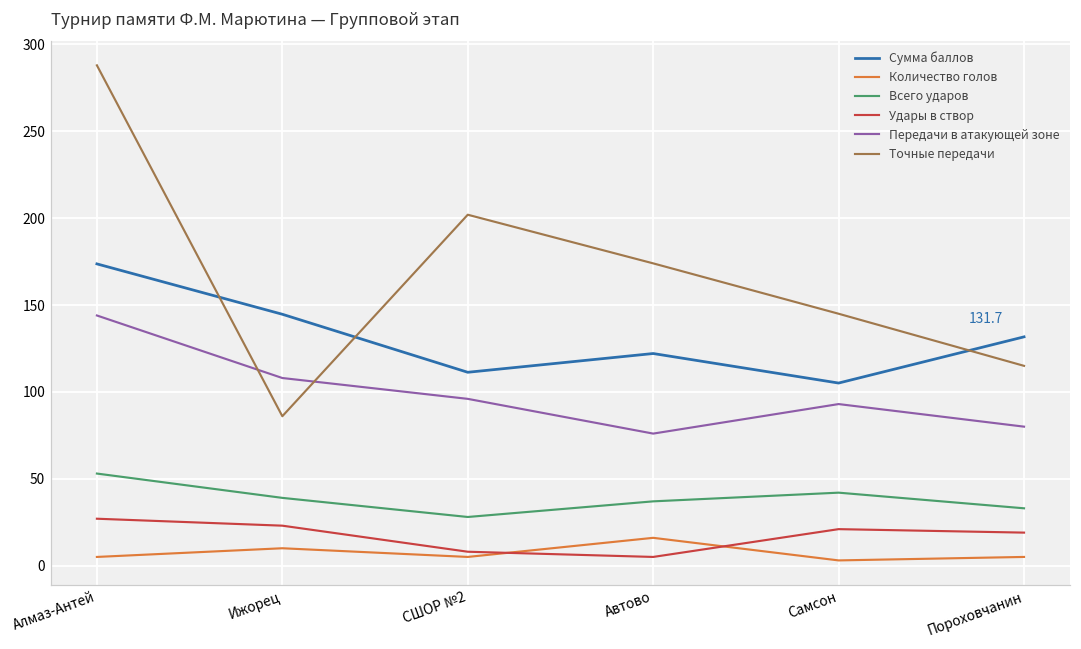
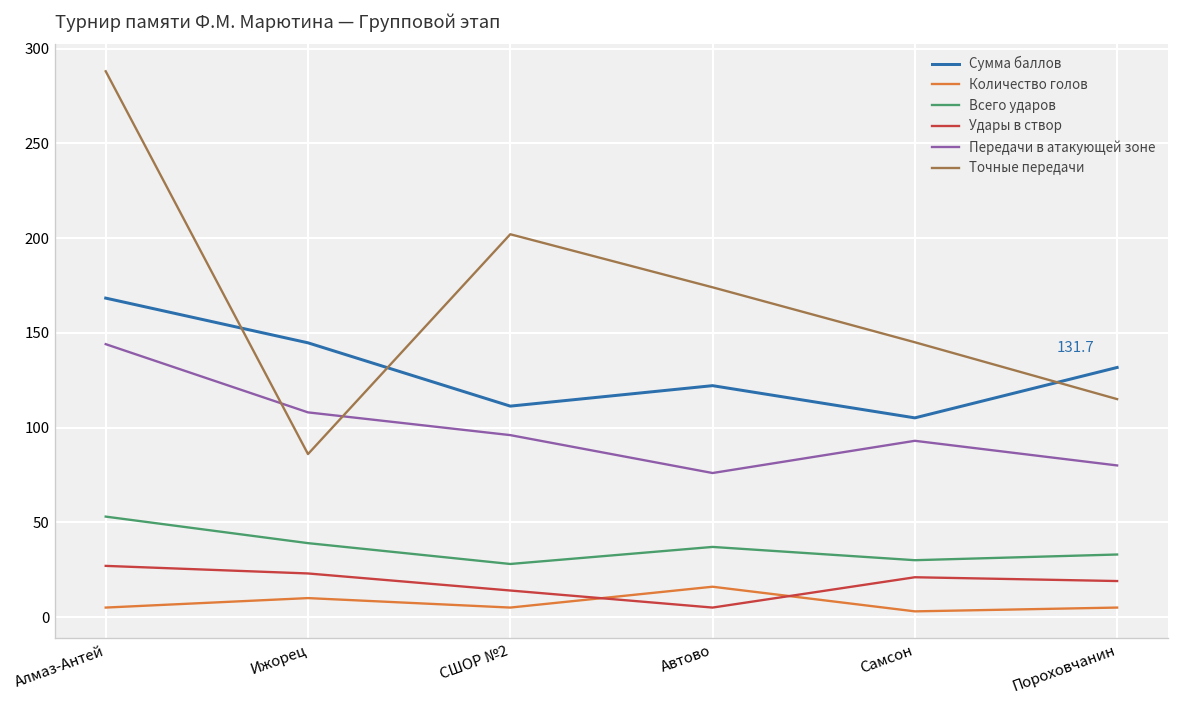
  {
    "Сумма баллов": {
-     "Алмаз-Антей": 174,
+     "Алмаз-Антей": 168,
      "Ижорец": 145,
      "СШОР №2": 111,
      "Автово": 122,
      "Самсон": 105
    },
    "Количество голов": {
      "Алмаз-Антей": 5,
      "Ижорец": 10,
      "СШОР №2": 5,
      "Автово": 16,
      "Самсон": 3,
      "Пороховчанин": 5
    },
    "Всего ударов": {
      "Алмаз-Антей": 53,
      "Ижорец": 39,
      "СШОР №2": 28,
      "Автово": 37,
-     "Самсон": 42,
+     "Самсон": 30,
      "Пороховчанин": 33
    },
    "Удары в створ": {
      "Алмаз-Антей": 27,
      "Ижорец": 23,
-     "СШОР №2": 8,
+     "СШОР №2": 14,
      "Автово": 5,
      "Самсон": 21,
      "Пороховчанин": 19
    },
    "Передачи в атакующей зоне": {
      "Алмаз-Антей": 144,
      "Ижорец": 108,
      "СШОР №2": 96,
      "Автово": 76,
      "Самсон": 93,
      "Пороховчанин": 80
    },
    "Точные передачи": {
      "Алмаз-Антей": 288,
      "Ижорец": 86,
      "СШОР №2": 202,
      "Автово": 174,
      "Самсон": 145,
      "Пороховчанин": 115
    }
  }
